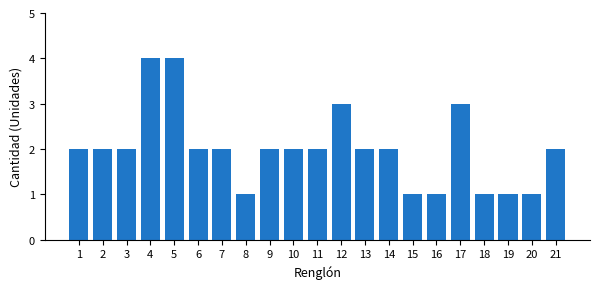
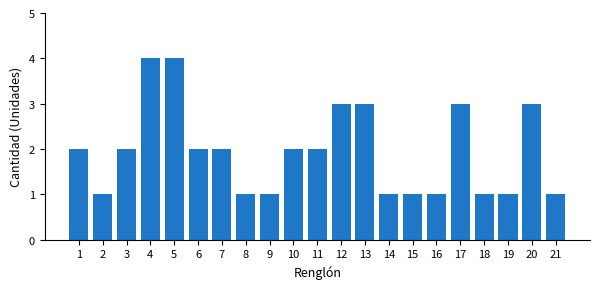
  {
    "1": 2,
-   "2": 2,
+   "2": 1,
    "3": 2,
    "4": 4,
    "5": 4,
    "6": 2,
    "7": 2,
    "8": 1,
-   "9": 2,
+   "9": 1,
    "10": 2,
    "11": 2,
    "12": 3,
-   "13": 2,
-   "14": 2,
+   "13": 3,
+   "14": 1,
    "15": 1,
    "16": 1,
    "17": 3,
    "18": 1,
    "19": 1,
-   "20": 1,
-   "21": 2
+   "20": 3,
+   "21": 1
  }
